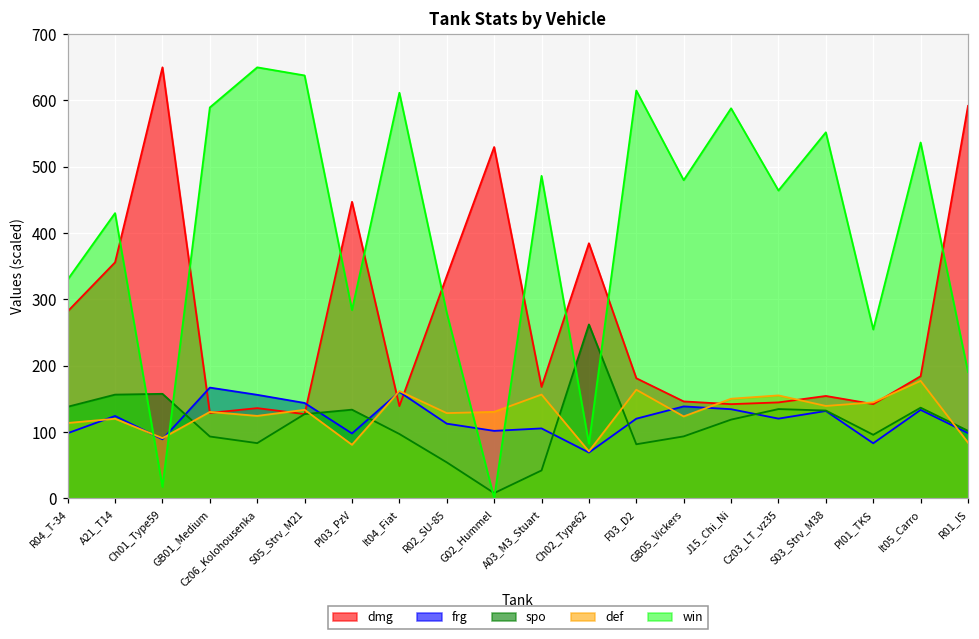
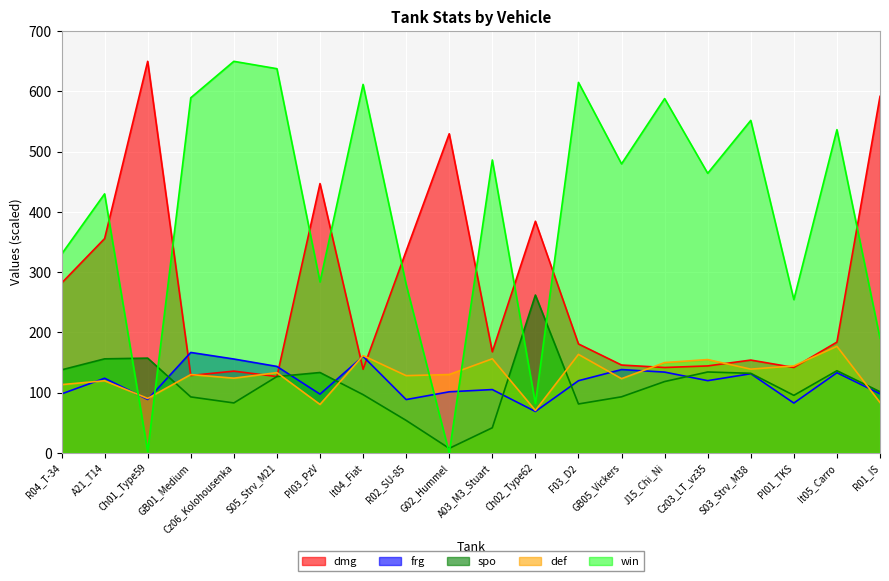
  {
    "dmg": {
      "R04_T-34": 280,
      "A21_T14": 360,
      "Ch01_Type59": 650,
      "Cz06_Kolohousenka": 140,
      "Pl03_PzV": 450,
      "It04_Fiat": 140,
      "R02_SU-85": 340,
      "G02_Hummel": 530,
      "A03_M3_Stuart": 170,
      "Ch02_Type62": 380,
      "F03_D2": 180,
      "GB05_Vickers": 150,
      "J15_Chi_Ni": 140,
      "Cz03_LT_vz35": 140,
      "S03_Strv_M38": 150,
      "It05_Carro": 180,
      "R01_IS": 590
    },
    "frg": {
      "R04_T-34": 100,
      "GB01_Medium": 170,
      "Cz06_Kolohousenka": 160,
      "S05_Strv_M21": 140,
      "Pl03_PzV": 100,
-     "R02_SU-85": 110,
+     "R02_SU-85": 90,
      "G02_Hummel": 100,
      "A03_M3_Stuart": 110,
      "F03_D2": 120,
      "GB05_Vickers": 140,
      "J15_Chi_Ni": 130,
      "Cz03_LT_vz35": 120,
      "Pl01_TKS": 80
    },
    "spo": {
      "R04_T-34": 140,
      "A21_T14": 160,
      "Ch01_Type59": 160,
      "GB01_Medium": 90,
      "Cz06_Kolohousenka": 80,
      "Pl03_PzV": 130,
      "It04_Fiat": 100,
      "R02_SU-85": 50,
      "G02_Hummel": 10,
      "A03_M3_Stuart": 40,
      "Ch02_Type62": 260,
      "F03_D2": 80,
      "GB05_Vickers": 90,
      "J15_Chi_Ni": 120,
      "Cz03_LT_vz35": 130,
      "Pl01_TKS": 100
    },
    "def": {
      "R04_T-34": 110,
      "Cz06_Kolohousenka": 120,
      "S05_Strv_M21": 130,
      "Pl03_PzV": 80,
      "R02_SU-85": 130,
      "G02_Hummel": 130,
      "A03_M3_Stuart": 160,
      "F03_D2": 160,
      "GB05_Vickers": 120,
      "J15_Chi_Ni": 150,
      "Cz03_LT_vz35": 150,
      "S03_Strv_M38": 140,
      "It05_Carro": 180,
      "R01_IS": 80
    },
    "win": {
      "R04_T-34": 330,
      "A21_T14": 430,
-     "Ch01_Type59": 20,
+     "Ch01_Type59": 0,
      "GB01_Medium": 590,
      "Cz06_Kolohousenka": 650,
      "S05_Strv_M21": 640,
      "Pl03_PzV": 280,
      "It04_Fiat": 610,
      "R02_SU-85": 280,
      "G02_Hummel": 0,
      "A03_M3_Stuart": 490,
      "Ch02_Type62": 80,
      "F03_D2": 620,
      "GB05_Vickers": 480,
      "J15_Chi_Ni": 590,
      "Cz03_LT_vz35": 460,
      "S03_Strv_M38": 550,
      "Pl01_TKS": 250,
      "It05_Carro": 540,
      "R01_IS": 190
    }
  }
